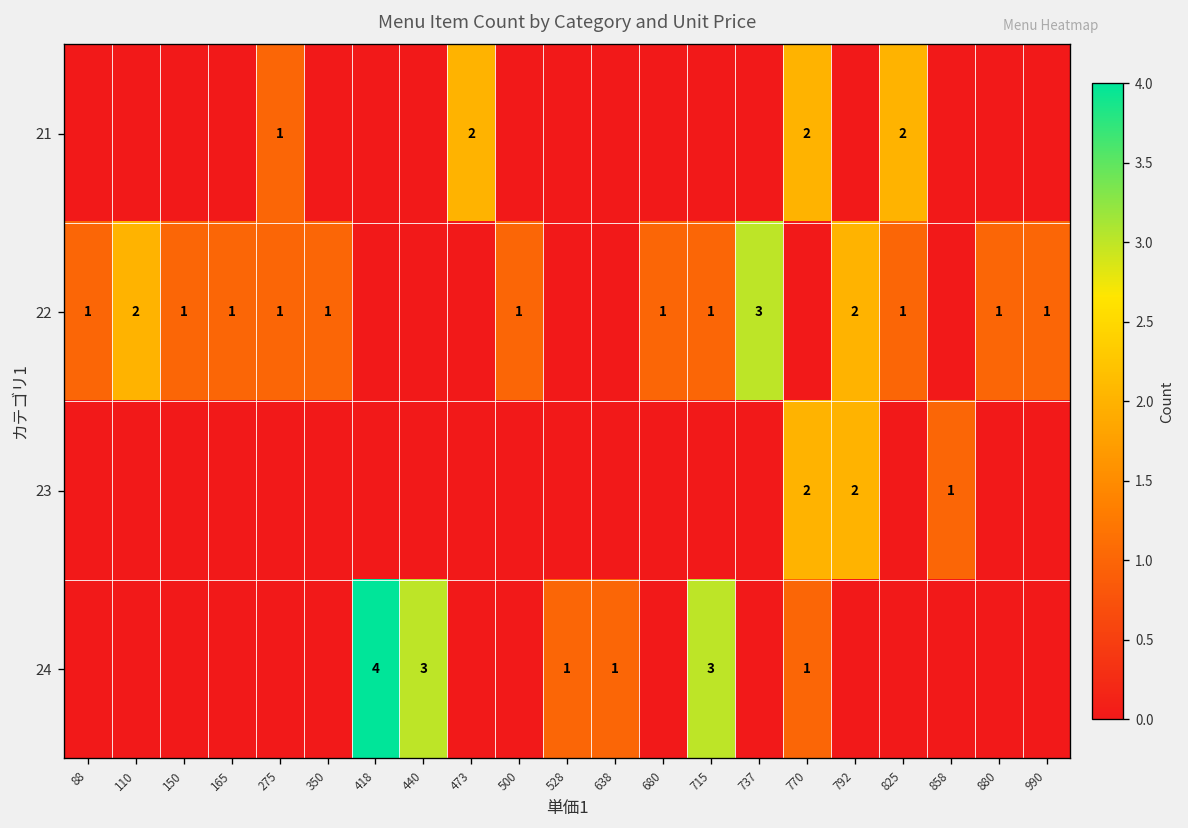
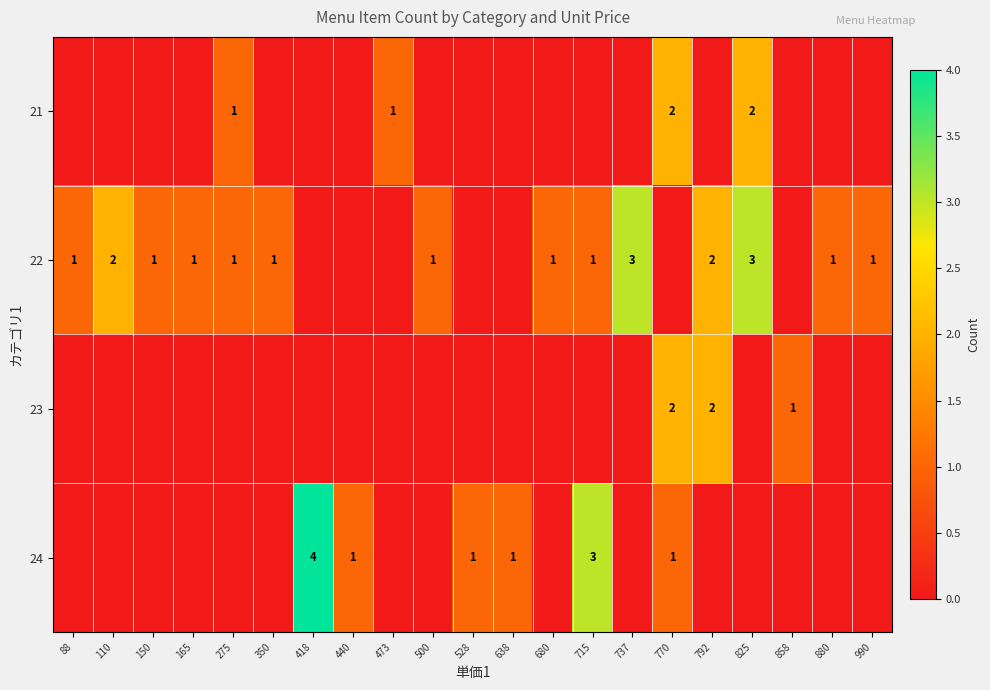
  {
    "21": {
      "275": 1,
-     "473": 2,
+     "473": 1,
      "770": 2,
      "825": 2
    },
    "22": {
      "88": 1,
      "110": 2,
      "150": 1,
      "165": 1,
      "275": 1,
      "350": 1,
      "500": 1,
      "680": 1,
      "715": 1,
      "737": 3,
      "792": 2,
-     "825": 1,
+     "825": 3,
      "880": 1,
      "990": 1
    },
    "23": {
      "770": 2,
      "792": 2,
      "858": 1
    },
    "24": {
      "418": 4,
-     "440": 3,
+     "440": 1,
      "528": 1,
      "638": 1,
      "715": 3,
      "770": 1
    }
  }
